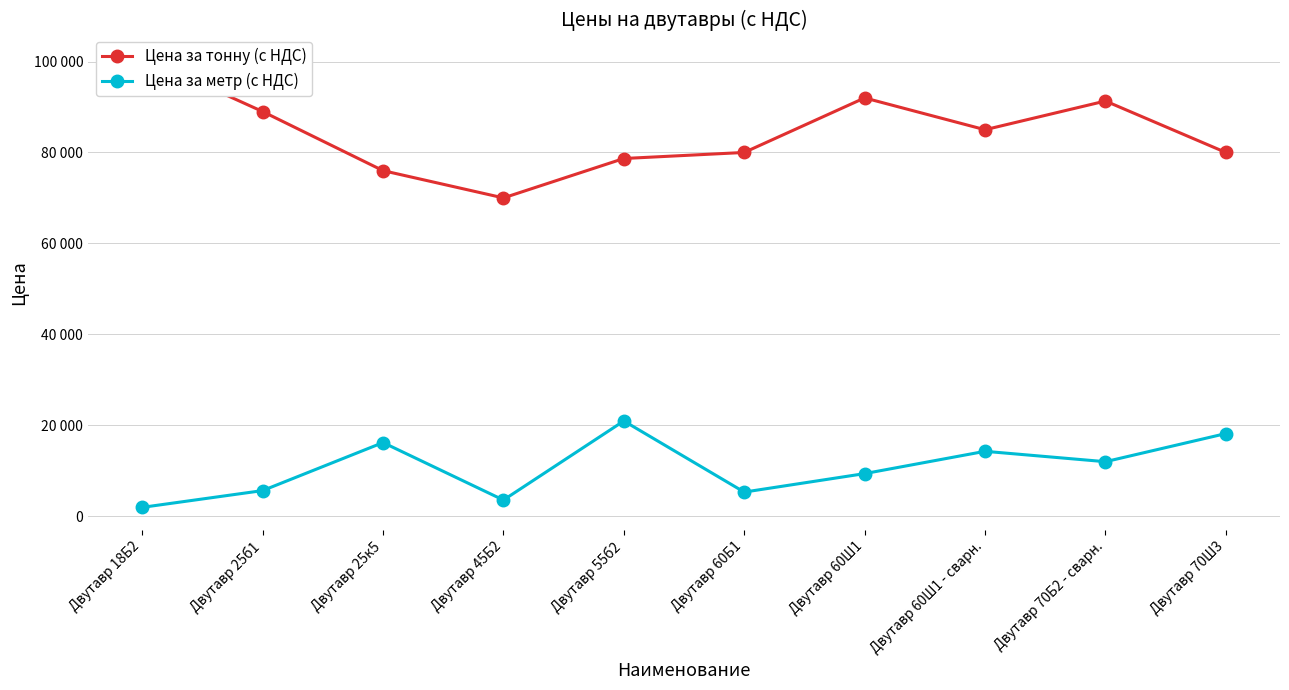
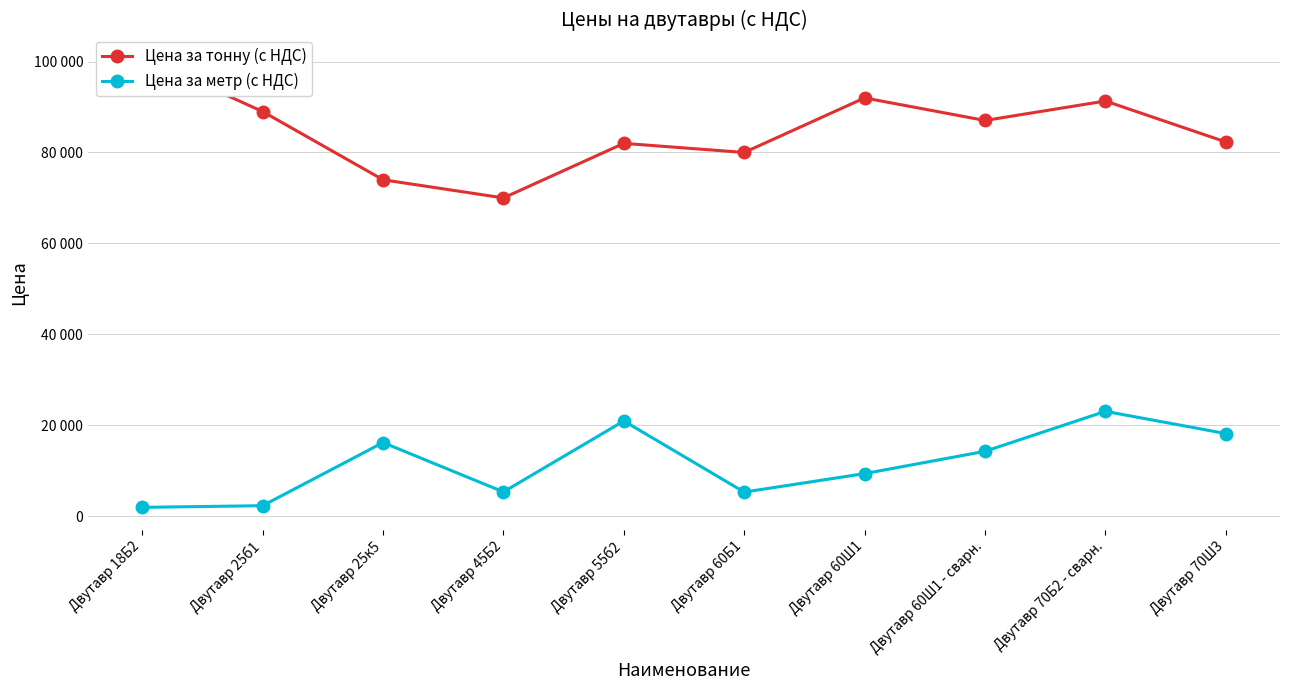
  {
    "Цена за тонну (с НДС)": {
      "Двутавр 25б1": 89000,
-     "Двутавр 25к5": 76000,
+     "Двутавр 25к5": 74000,
      "Двутавр 45Б2": 70000,
-     "Двутавр 55б2": 79000,
+     "Двутавр 55б2": 82000,
      "Двутавр 60Б1": 80000,
      "Двутавр 60Ш1": 92000,
-     "Двутавр 60Ш1 - сварн.": 85000,
+     "Двутавр 60Ш1 - сварн.": 87000,
      "Двутавр 70Б2 - сварн.": 91000,
-     "Двутавр 70Ш3": 80000
+     "Двутавр 70Ш3": 82000
    },
    "Цена за метр (с НДС)": {
      "Двутавр 18Б2": 2000,
-     "Двутавр 25б1": 6000,
+     "Двутавр 25б1": 2000,
      "Двутавр 25к5": 16000,
-     "Двутавр 45Б2": 4000,
+     "Двутавр 45Б2": 5000,
      "Двутавр 55б2": 21000,
      "Двутавр 60Б1": 5000,
      "Двутавр 60Ш1": 9000,
      "Двутавр 60Ш1 - сварн.": 14000,
-     "Двутавр 70Б2 - сварн.": 12000,
+     "Двутавр 70Б2 - сварн.": 23000,
      "Двутавр 70Ш3": 18000
    }
  }
